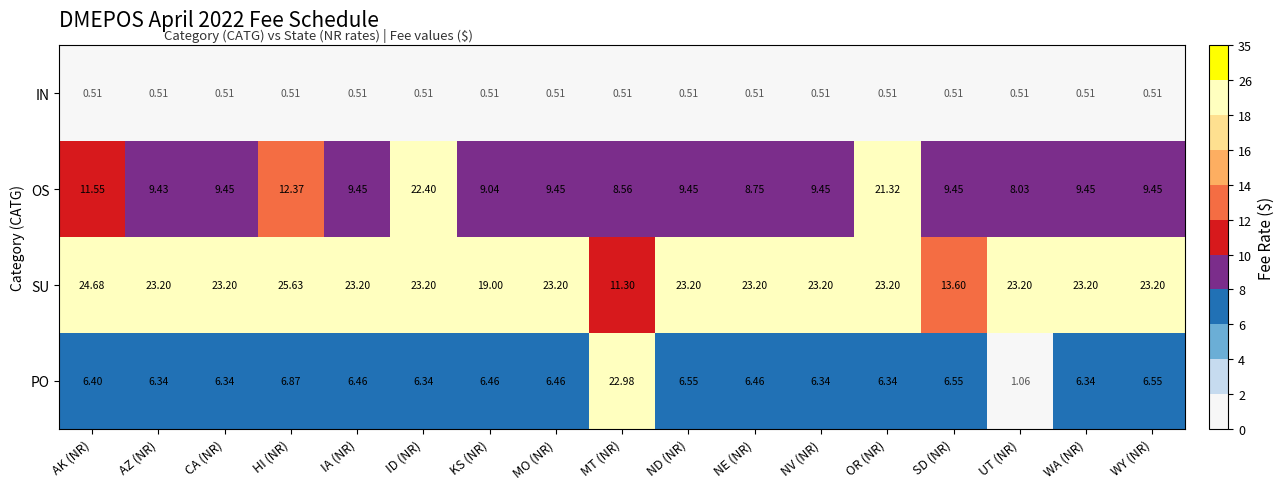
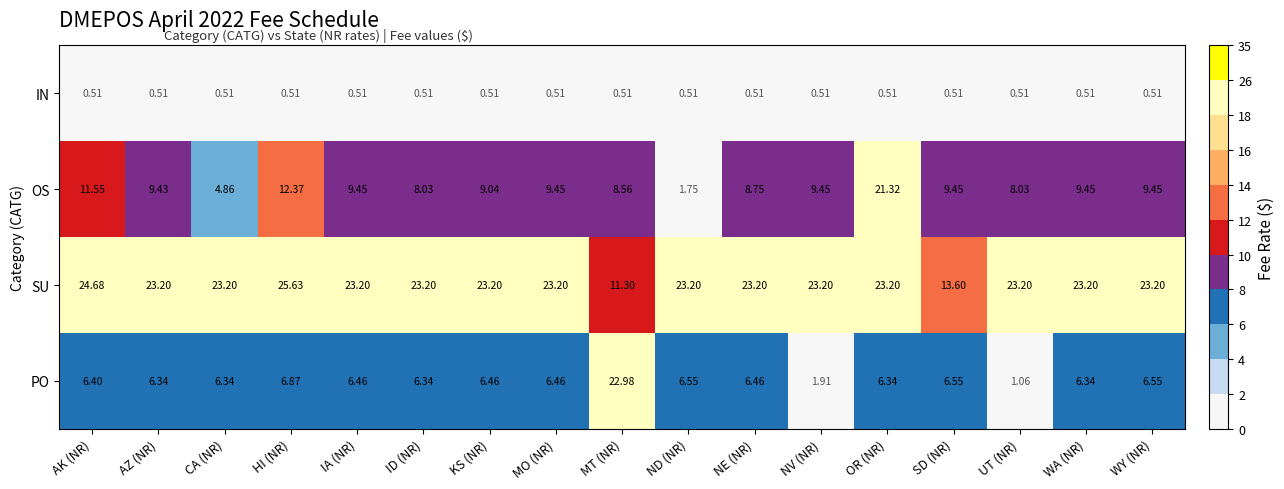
  {
    "IN": {
      "AK (NR)": 0.51,
      "AZ (NR)": 0.51,
      "CA (NR)": 0.51,
      "HI (NR)": 0.51,
      "IA (NR)": 0.51,
      "ID (NR)": 0.51,
      "KS (NR)": 0.51,
      "MO (NR)": 0.51,
      "MT (NR)": 0.51,
      "ND (NR)": 0.51,
      "NE (NR)": 0.51,
      "NV (NR)": 0.51,
      "OR (NR)": 0.51,
      "SD (NR)": 0.51,
      "UT (NR)": 0.51,
      "WA (NR)": 0.51,
      "WY (NR)": 0.51
    },
    "OS": {
      "AK (NR)": 11.55,
      "AZ (NR)": 9.43,
-     "CA (NR)": 9.45,
+     "CA (NR)": 4.86,
      "HI (NR)": 12.37,
      "IA (NR)": 9.45,
-     "ID (NR)": 22.40,
+     "ID (NR)": 8.03,
      "KS (NR)": 9.04,
      "MO (NR)": 9.45,
      "MT (NR)": 8.56,
-     "ND (NR)": 9.45,
+     "ND (NR)": 1.75,
      "NE (NR)": 8.75,
      "NV (NR)": 9.45,
      "OR (NR)": 21.32,
      "SD (NR)": 9.45,
      "UT (NR)": 8.03,
      "WA (NR)": 9.45,
      "WY (NR)": 9.45
    },
    "SU": {
      "AK (NR)": 24.68,
      "AZ (NR)": 23.20,
      "CA (NR)": 23.20,
      "HI (NR)": 25.63,
      "IA (NR)": 23.20,
      "ID (NR)": 23.20,
-     "KS (NR)": 19.00,
+     "KS (NR)": 23.20,
      "MO (NR)": 23.20,
      "MT (NR)": 11.30,
      "ND (NR)": 23.20,
      "NE (NR)": 23.20,
      "NV (NR)": 23.20,
      "OR (NR)": 23.20,
      "SD (NR)": 13.60,
      "UT (NR)": 23.20,
      "WA (NR)": 23.20,
      "WY (NR)": 23.20
    },
    "PO": {
      "AK (NR)": 6.40,
      "AZ (NR)": 6.34,
      "CA (NR)": 6.34,
      "HI (NR)": 6.87,
      "IA (NR)": 6.46,
      "ID (NR)": 6.34,
      "KS (NR)": 6.46,
      "MO (NR)": 6.46,
      "MT (NR)": 22.98,
      "ND (NR)": 6.55,
      "NE (NR)": 6.46,
-     "NV (NR)": 6.34,
+     "NV (NR)": 1.91,
      "OR (NR)": 6.34,
      "SD (NR)": 6.55,
      "UT (NR)": 1.06,
      "WA (NR)": 6.34,
      "WY (NR)": 6.55
    }
  }
